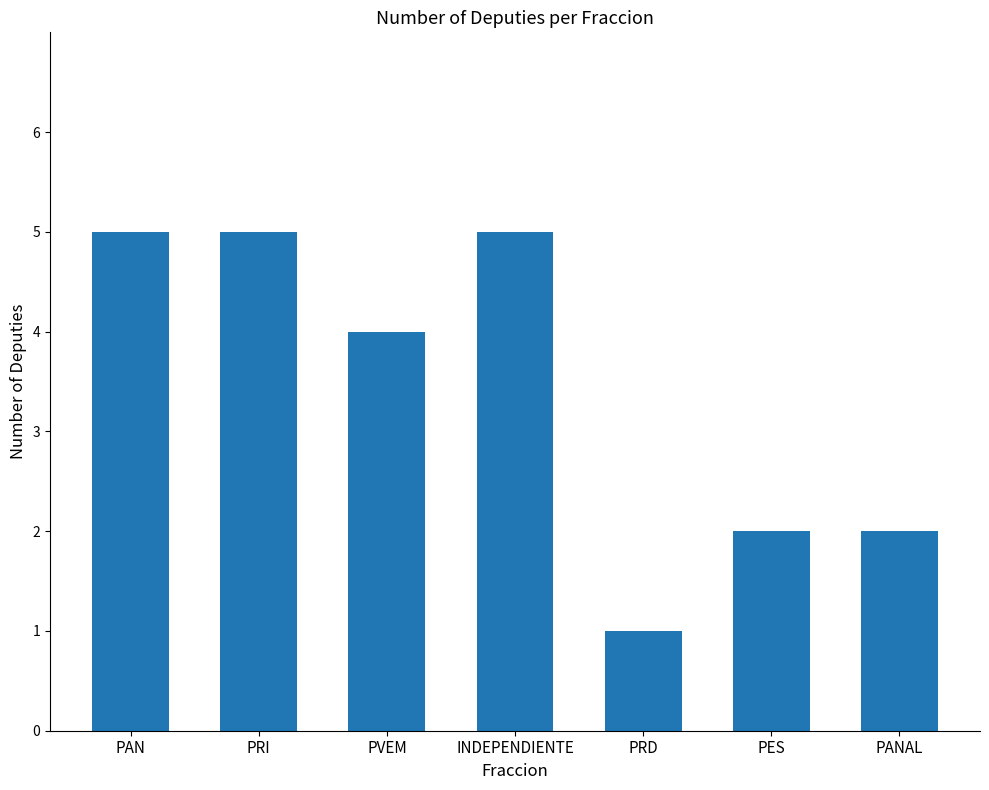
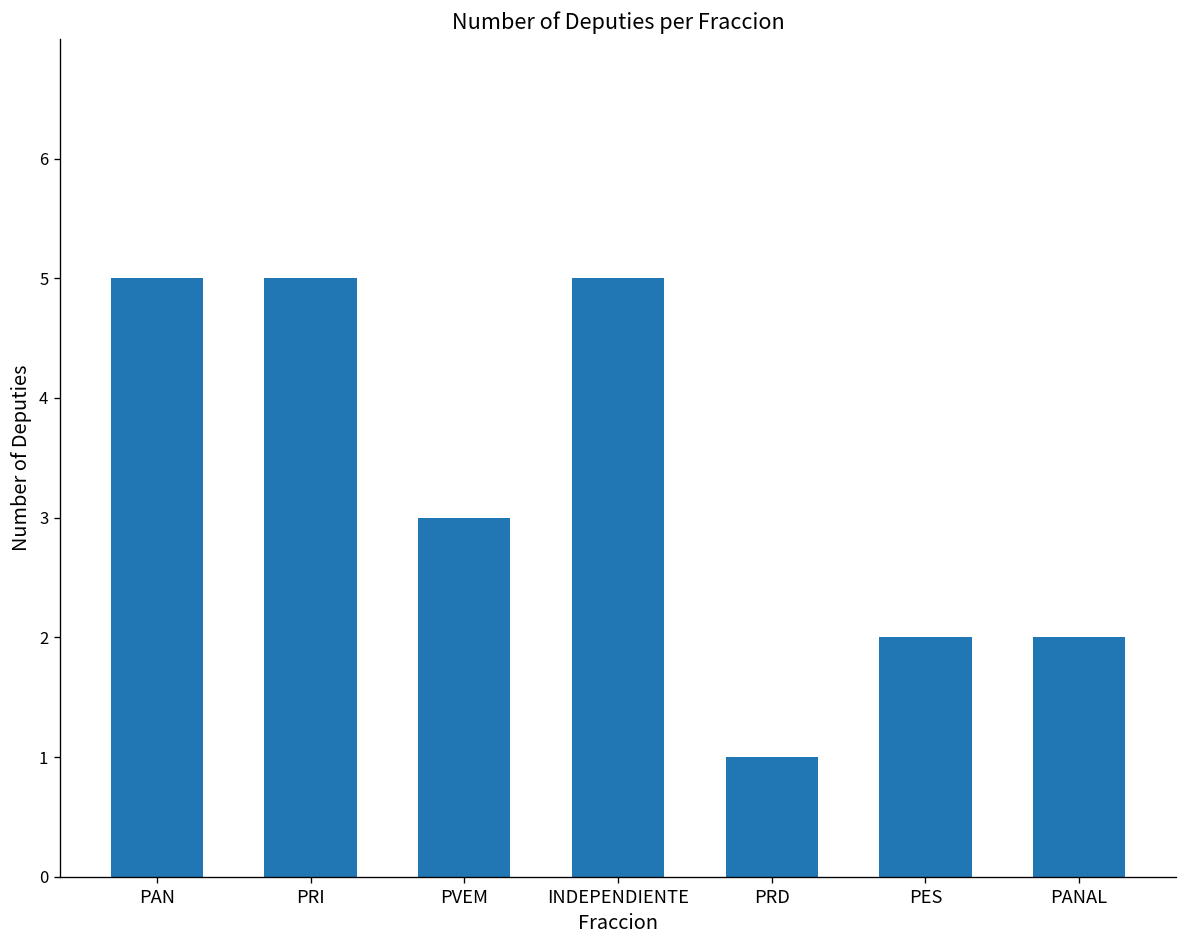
  {
    "PAN": 5,
    "PRI": 5,
-   "PVEM": 4,
+   "PVEM": 3,
    "INDEPENDIENTE": 5,
    "PRD": 1,
    "PES": 2,
    "PANAL": 2
  }
